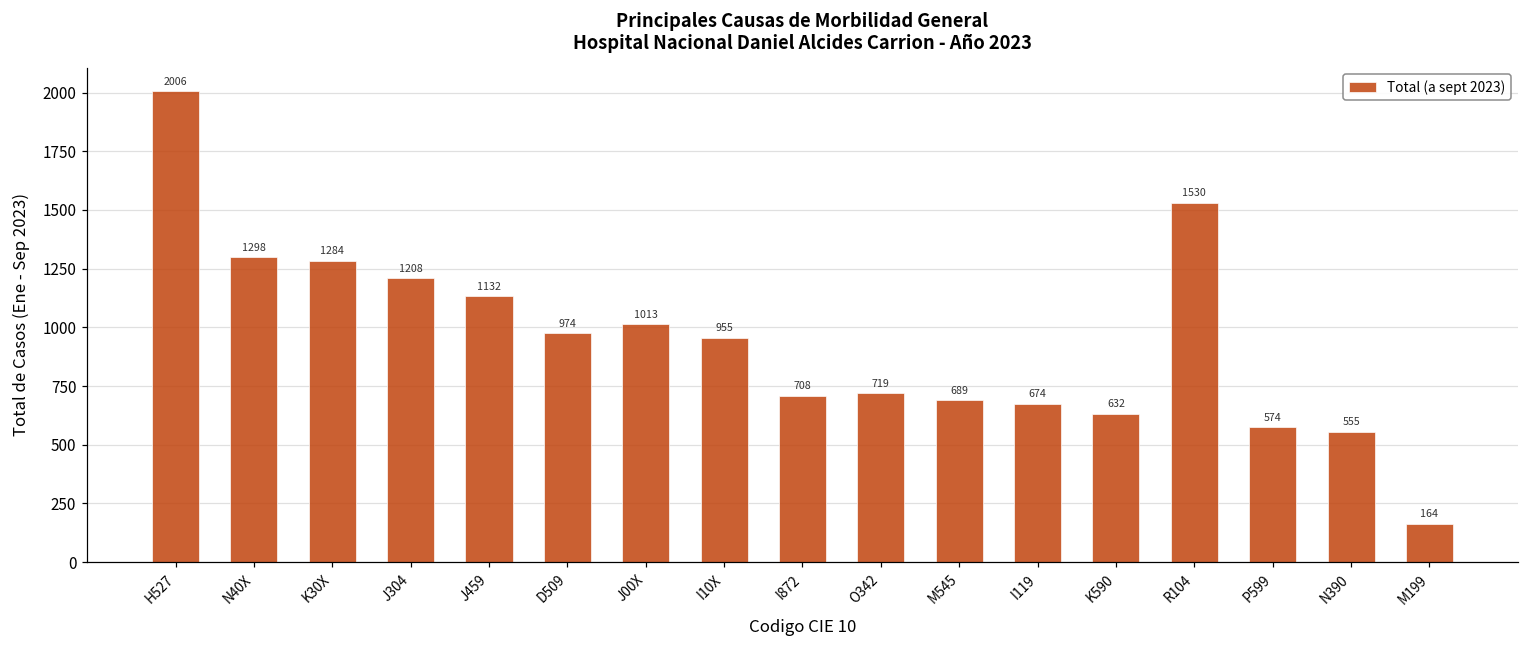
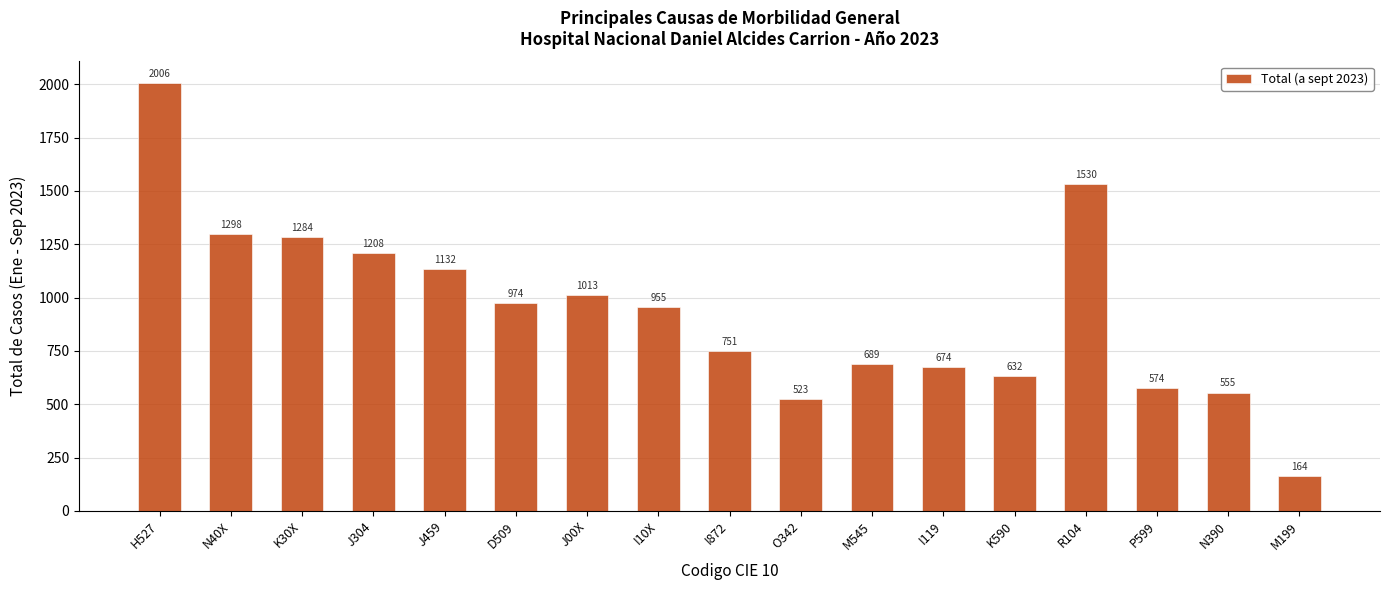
  {
    "H527": 2006,
    "N40X": 1298,
    "K30X": 1284,
    "J304": 1208,
    "J459": 1132,
    "D509": 974,
    "J00X": 1013,
    "I10X": 955,
-   "I872": 708,
-   "O342": 719,
+   "I872": 751,
+   "O342": 523,
    "M545": 689,
    "I119": 674,
    "K590": 632,
    "R104": 1530,
    "P599": 574,
    "N390": 555,
    "M199": 164
  }
